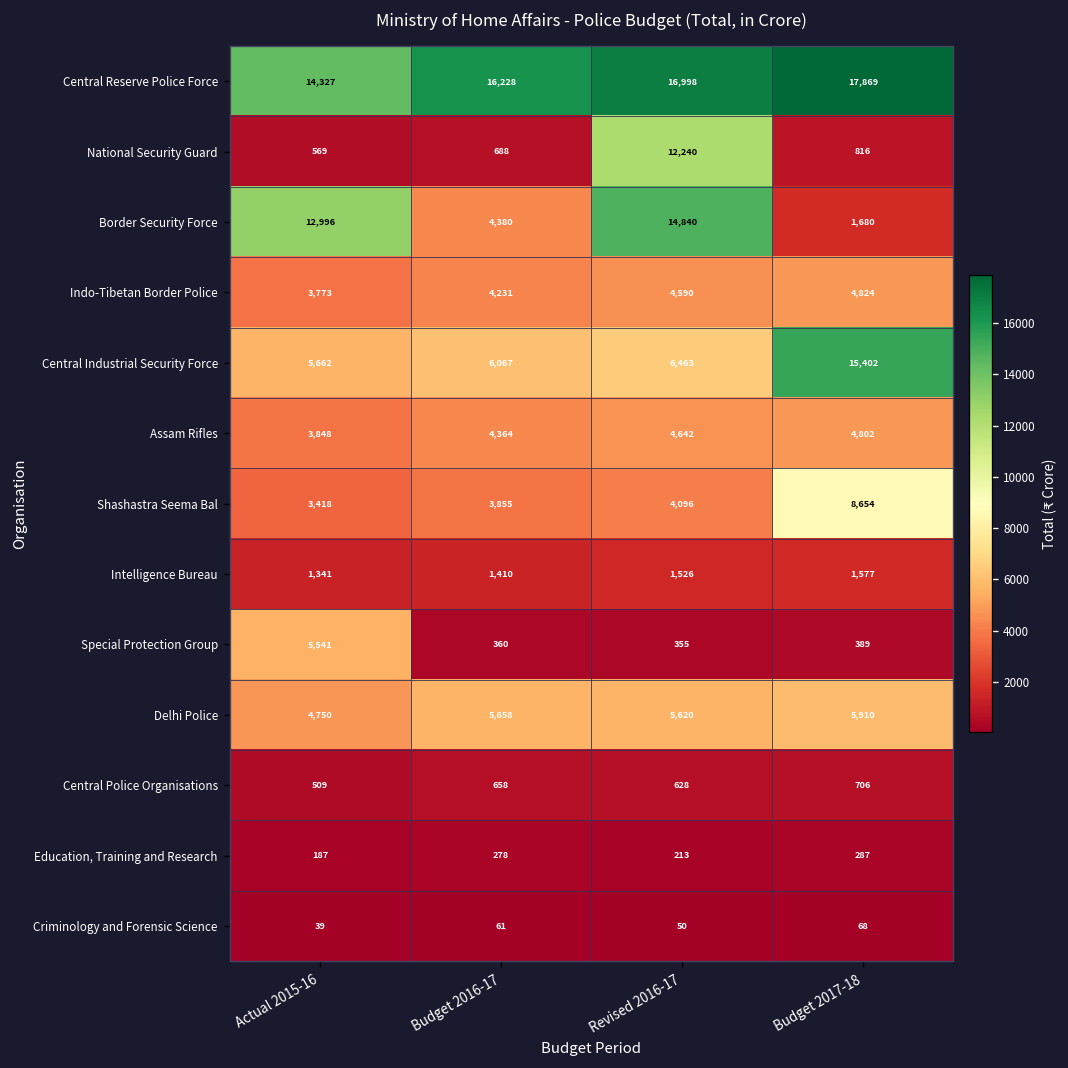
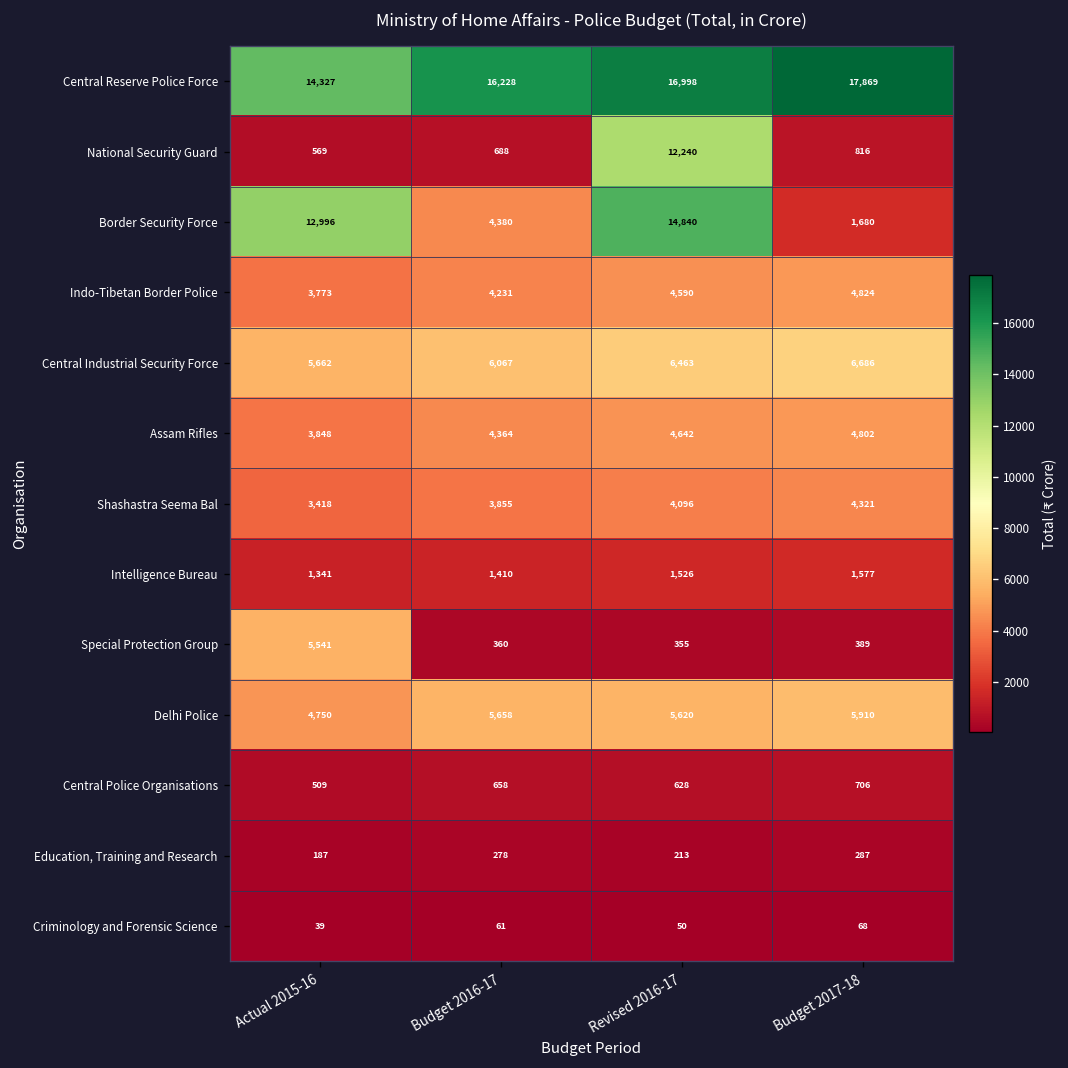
  {
    "Central Reserve Police Force": {
      "Actual 2015-16": "14,327",
      "Budget 2016-17": "16,228",
      "Revised 2016-17": "16,998",
      "Budget 2017-18": "17,869"
    },
    "National Security Guard": {
      "Actual 2015-16": "569",
      "Budget 2016-17": "688",
      "Revised 2016-17": "12,240",
      "Budget 2017-18": "816"
    },
    "Border Security Force": {
      "Actual 2015-16": "12,996",
      "Budget 2016-17": "4,380",
      "Revised 2016-17": "14,840",
      "Budget 2017-18": "1,680"
    },
    "Indo-Tibetan Border Police": {
      "Actual 2015-16": "3,773",
      "Budget 2016-17": "4,231",
      "Revised 2016-17": "4,590",
      "Budget 2017-18": "4,824"
    },
    "Central Industrial Security Force": {
      "Actual 2015-16": "5,662",
      "Budget 2016-17": "6,067",
      "Revised 2016-17": "6,463",
-     "Budget 2017-18": "15,402"
+     "Budget 2017-18": "6,686"
    },
    "Assam Rifles": {
      "Actual 2015-16": "3,848",
      "Budget 2016-17": "4,364",
      "Revised 2016-17": "4,642",
      "Budget 2017-18": "4,802"
    },
    "Shashastra Seema Bal": {
      "Actual 2015-16": "3,418",
      "Budget 2016-17": "3,855",
      "Revised 2016-17": "4,096",
-     "Budget 2017-18": "8,654"
+     "Budget 2017-18": "4,321"
    },
    "Intelligence Bureau": {
      "Actual 2015-16": "1,341",
      "Budget 2016-17": "1,410",
      "Revised 2016-17": "1,526",
      "Budget 2017-18": "1,577"
    },
    "Special Protection Group": {
      "Actual 2015-16": "5,541",
      "Budget 2016-17": "360",
      "Revised 2016-17": "355",
      "Budget 2017-18": "389"
    },
    "Delhi Police": {
      "Actual 2015-16": "4,750",
      "Budget 2016-17": "5,658",
      "Revised 2016-17": "5,620",
      "Budget 2017-18": "5,910"
    },
    "Central Police Organisations": {
      "Actual 2015-16": "509",
      "Budget 2016-17": "658",
      "Revised 2016-17": "628",
      "Budget 2017-18": "706"
    },
    "Education, Training and Research": {
      "Actual 2015-16": "187",
      "Budget 2016-17": "278",
      "Revised 2016-17": "213",
      "Budget 2017-18": "287"
    },
    "Criminology and Forensic Science": {
      "Actual 2015-16": "39",
      "Budget 2016-17": "61",
      "Revised 2016-17": "50",
      "Budget 2017-18": "68"
    }
  }
